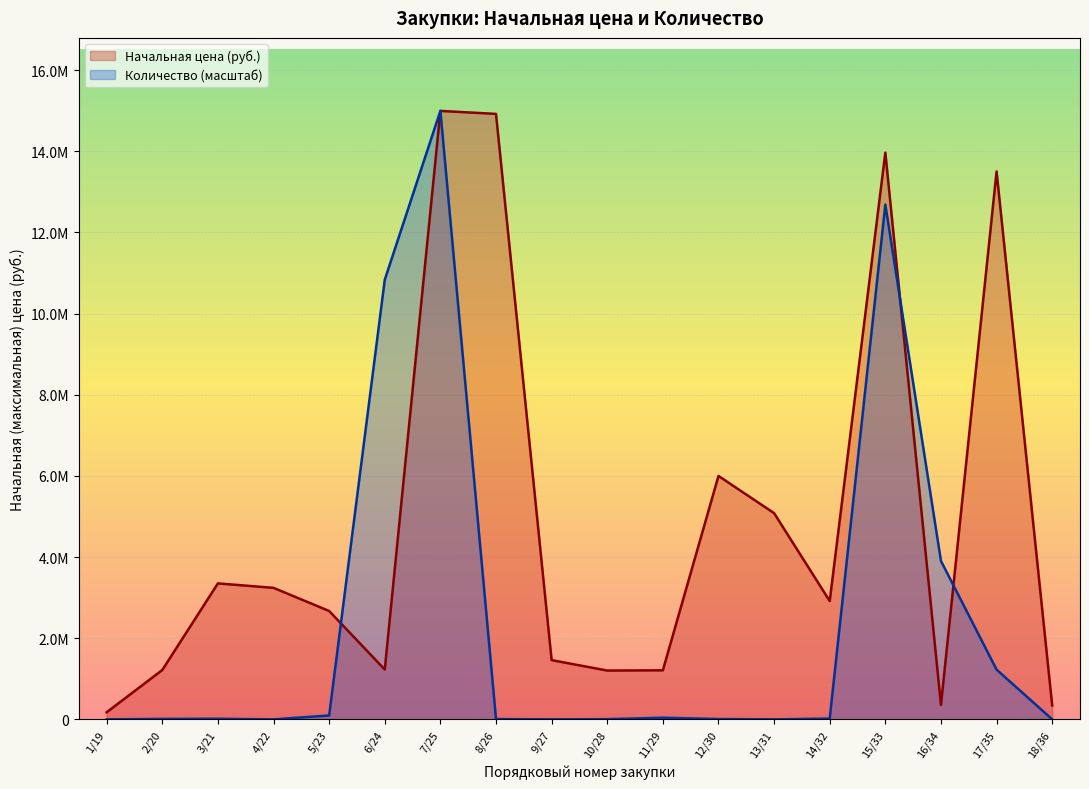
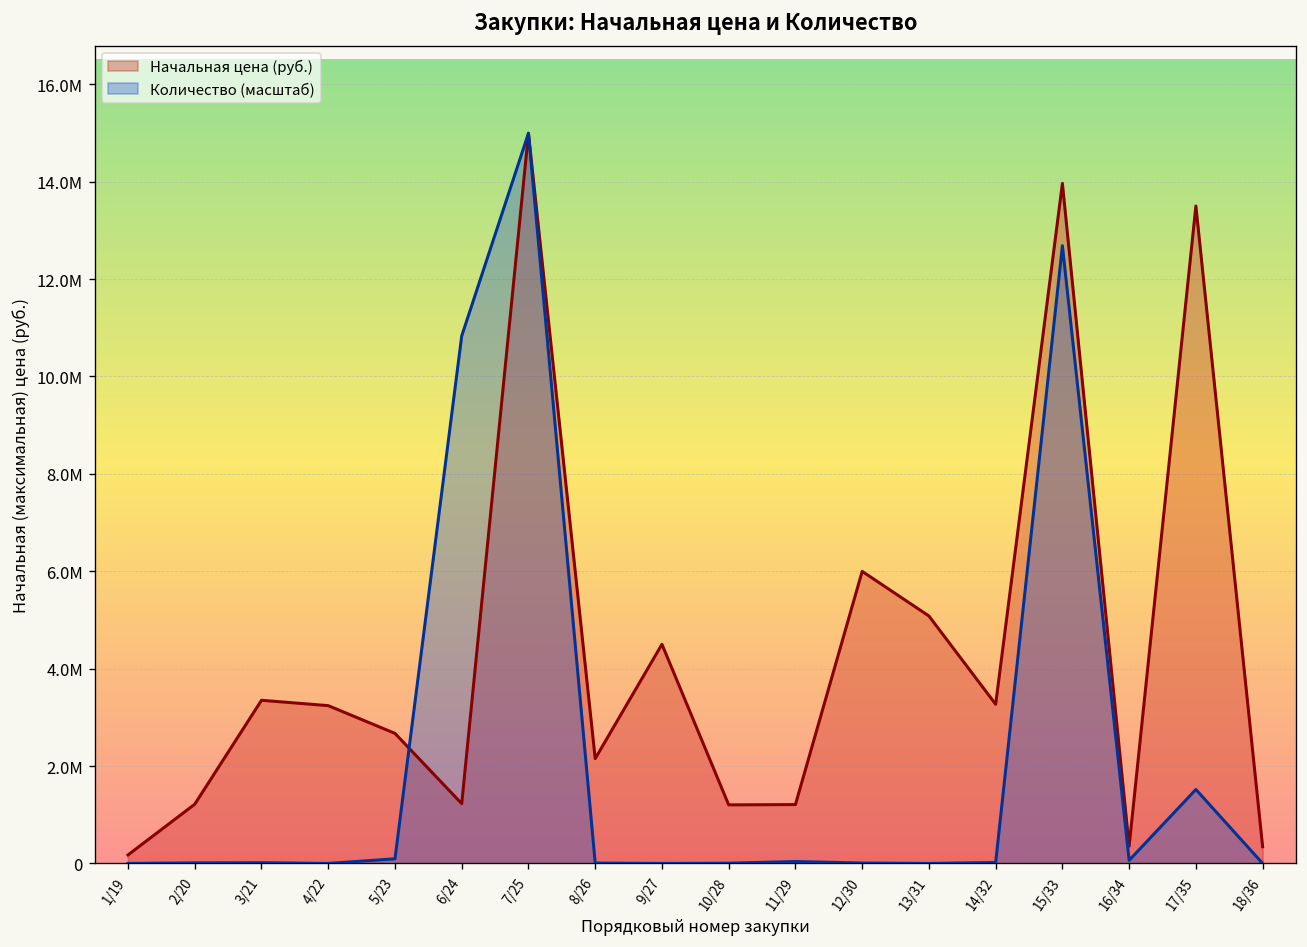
  {
    "Начальная цена (руб.)": {
      "1/19": 200000,
      "2/20": 1200000,
      "3/21": 3400000,
      "4/22": 3200000,
      "5/23": 2700000,
      "6/24": 1200000,
-     "8/26": 14900000,
-     "9/27": 1500000,
+     "8/26": 2200000,
+     "9/27": 4500000,
      "10/28": 1200000,
      "11/29": 1200000,
      "12/30": 6000000,
      "13/31": 5100000,
-     "14/32": 2900000,
+     "14/32": 3300000,
      "15/33": 14000000,
      "16/34": 400000,
      "17/35": 13500000,
      "18/36": 300000
    },
    "Количество (масштаб)": {
      "1/19": 0,
      "2/20": 0,
      "3/21": 0,
      "4/22": 0,
      "5/23": 100000,
      "6/24": 10800000,
      "8/26": 0,
      "9/27": 0,
      "10/28": 0,
      "11/29": 0,
      "12/30": 0,
      "13/31": 0,
      "14/32": 0,
      "15/33": 12700000,
-     "16/34": 3900000,
-     "17/35": 1200000,
+     "16/34": 100000,
+     "17/35": 1500000,
      "18/36": 0
    }
  }
